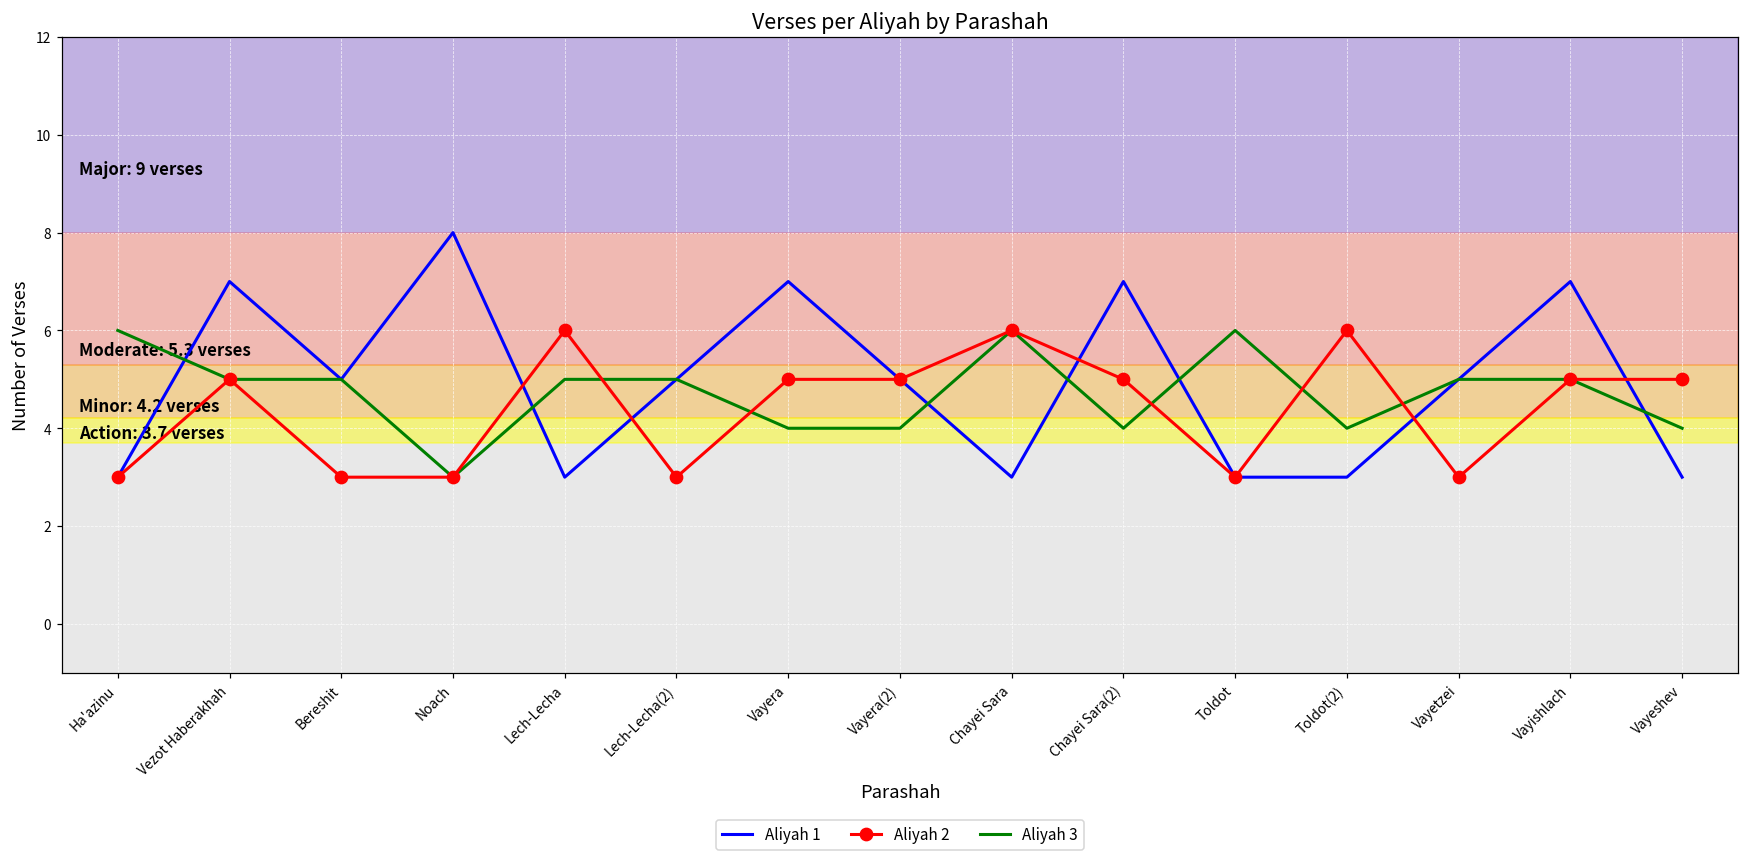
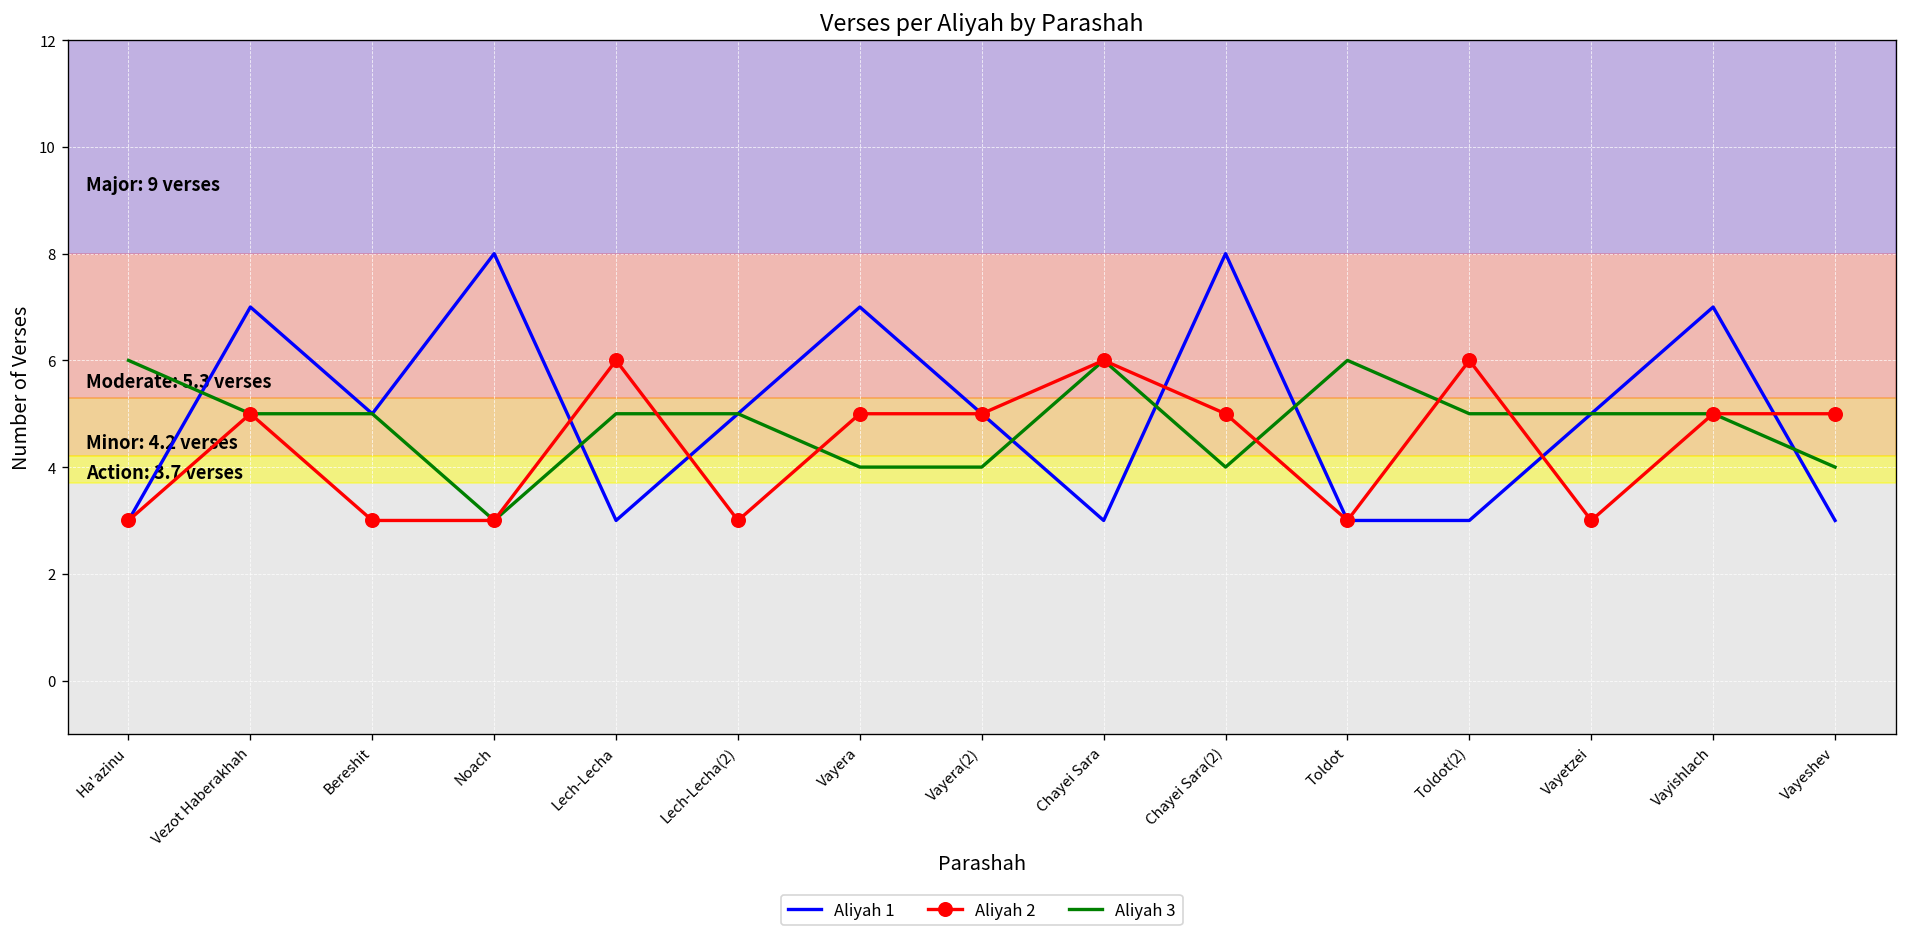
  {
    "Aliyah 1": {
      "Vezot Haberakhah": 7,
      "Noach": 8,
      "Lech-Lecha": 3,
      "Vayera": 7,
      "Chayei Sara": 3,
-     "Chayei Sara(2)": 7,
+     "Chayei Sara(2)": 8,
      "Toldot(2)": 3,
      "Vayishlach": 7,
      "Vayeshev": 3
    },
    "Aliyah 2": {
      "Bereshit": 3,
      "Lech-Lecha": 6,
      "Lech-Lecha(2)": 3,
      "Vayera": 5,
      "Chayei Sara(2)": 5,
      "Toldot(2)": 6,
      "Vayetzei": 3,
      "Vayeshev": 5
    },
    "Aliyah 3": {
      "Lech-Lecha": 5,
      "Vayera": 4,
      "Vayera(2)": 4,
      "Chayei Sara(2)": 4,
      "Toldot": 6,
-     "Toldot(2)": 4,
+     "Toldot(2)": 5,
      "Vayeshev": 4
    }
  }
